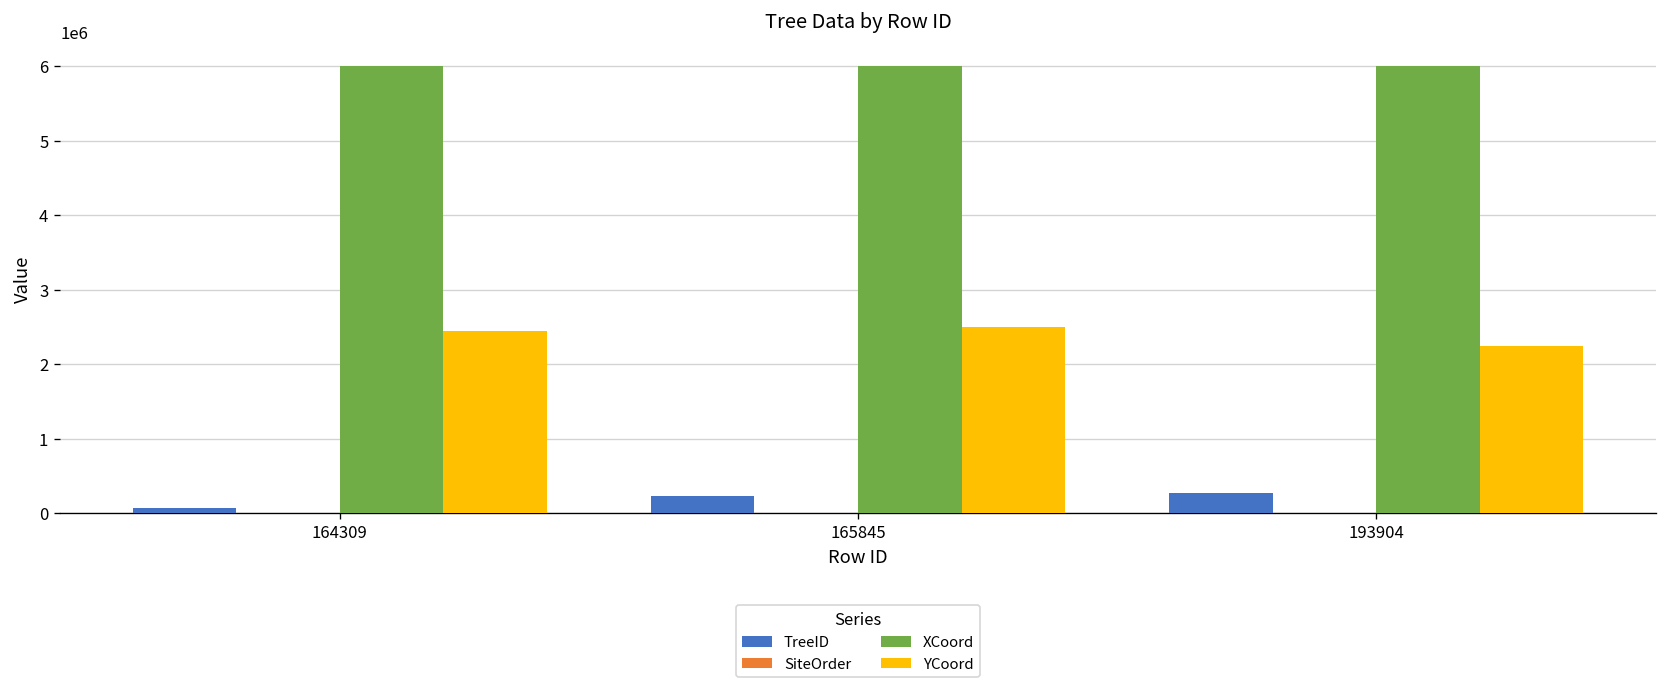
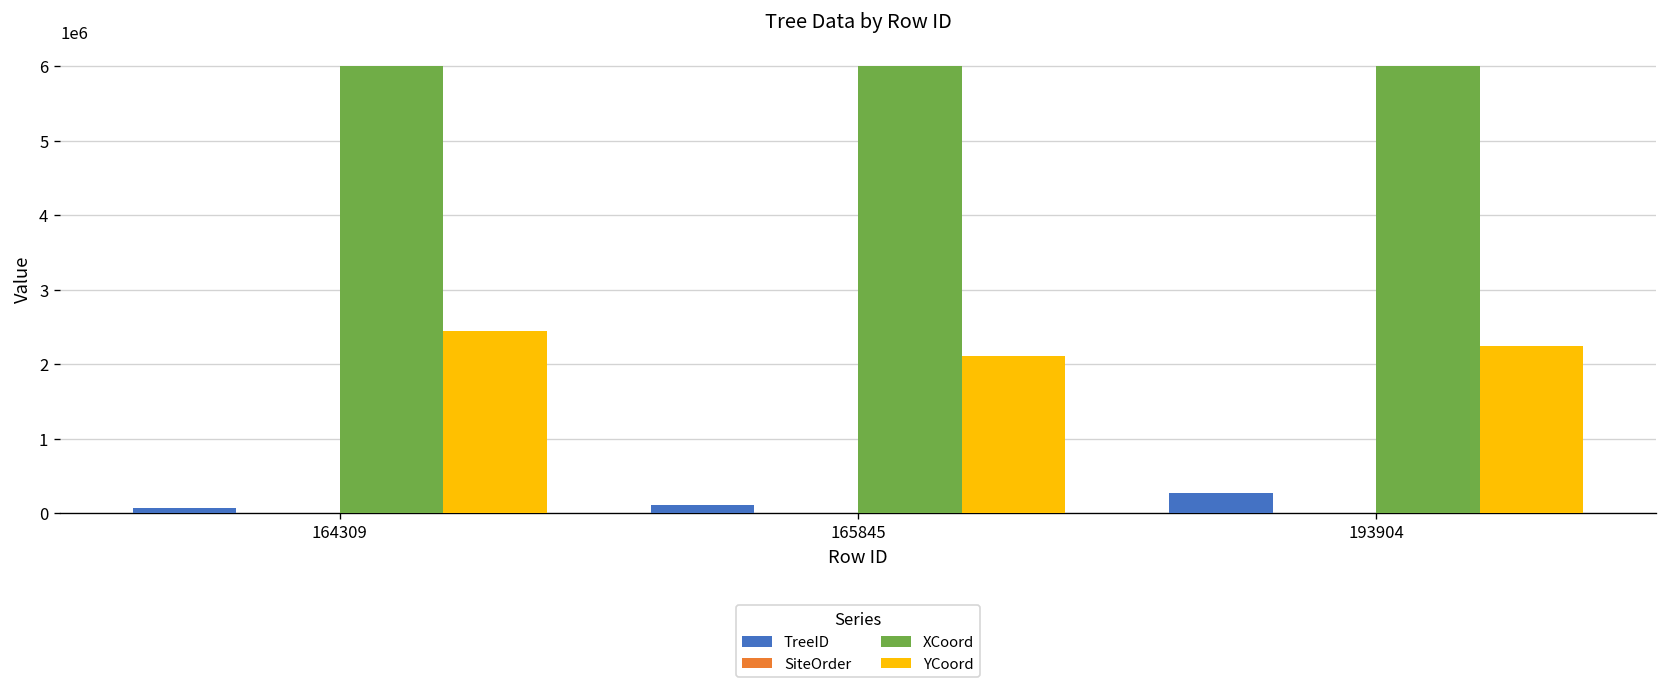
  {
    "TreeID": {
      "164309": 100000,
-     "165845": 200000,
+     "165845": 100000,
      "193904": 300000
    },
    "XCoord": {
      "164309": 6000000,
      "165845": 6000000,
      "193904": 6000000
    },
    "YCoord": {
      "164309": 2400000,
-     "165845": 2500000,
+     "165845": 2100000,
      "193904": 2200000
    }
  }
